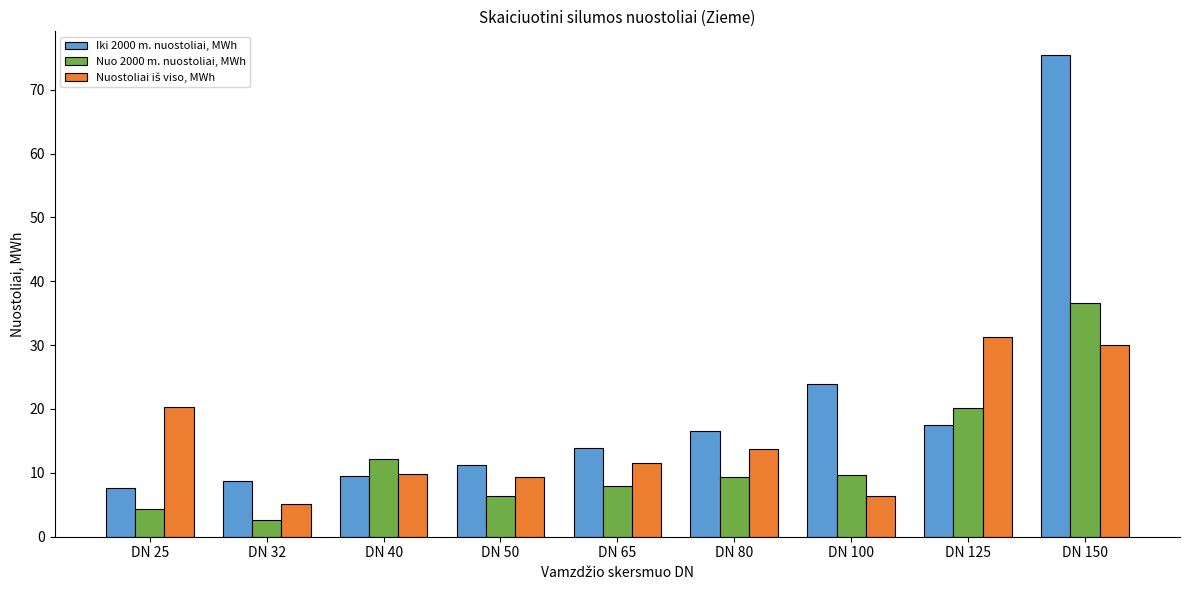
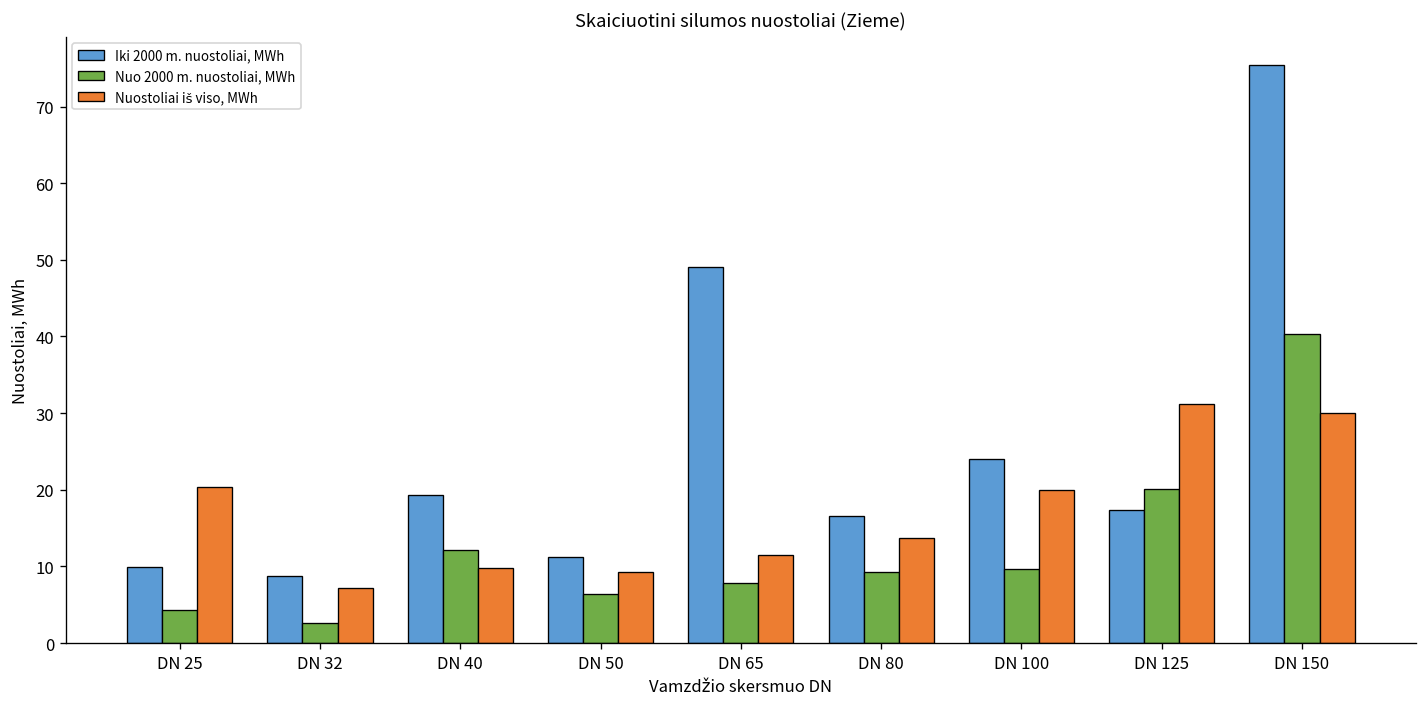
  {
    "Iki 2000 m. nuostoliai, MWh": {
-     "DN 25": 8,
+     "DN 25": 10,
      "DN 32": 9,
-     "DN 40": 10,
+     "DN 40": 19,
      "DN 50": 11,
-     "DN 65": 14,
+     "DN 65": 49,
      "DN 80": 17,
      "DN 100": 24,
      "DN 125": 17,
      "DN 150": 75
    },
    "Nuo 2000 m. nuostoliai, MWh": {
      "DN 25": 4,
      "DN 32": 3,
      "DN 40": 12,
      "DN 50": 6,
      "DN 65": 8,
      "DN 80": 9,
      "DN 100": 10,
      "DN 125": 20,
-     "DN 150": 37
+     "DN 150": 40
    },
    "Nuostoliai iš viso, MWh": {
      "DN 25": 20,
-     "DN 32": 5,
+     "DN 32": 7,
      "DN 40": 10,
      "DN 50": 9,
      "DN 65": 12,
      "DN 80": 14,
-     "DN 100": 6,
+     "DN 100": 20,
      "DN 125": 31,
      "DN 150": 30
    }
  }
